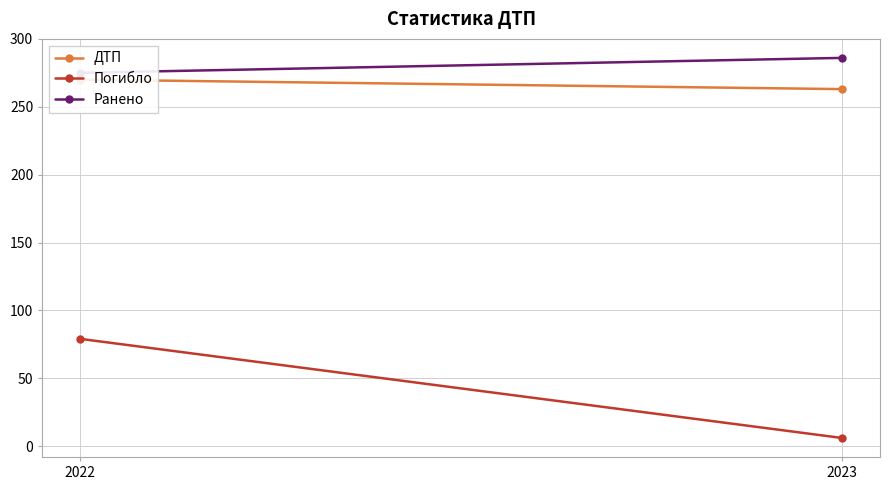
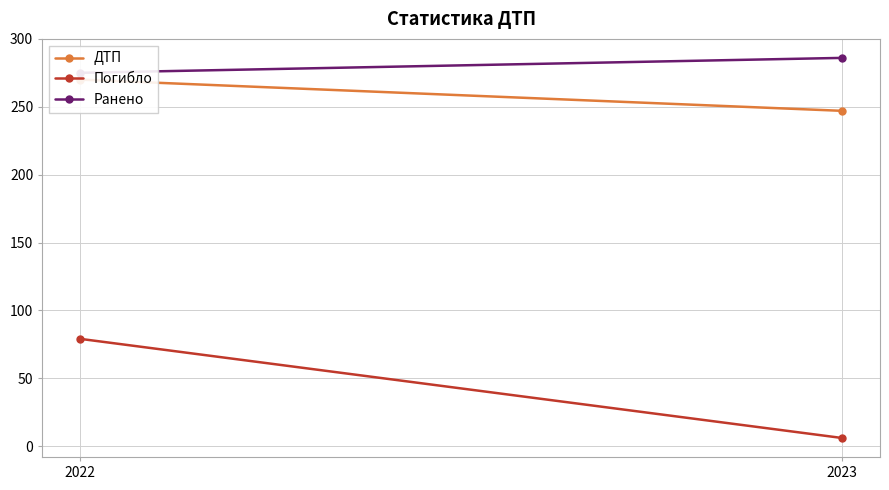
  {
    "ДТП": {
-     "2023": 263
+     "2023": 247
    },
    "Погибло": {
      "2022": 79,
      "2023": 6
    },
    "Ранено": {
      "2023": 286
    }
  }
